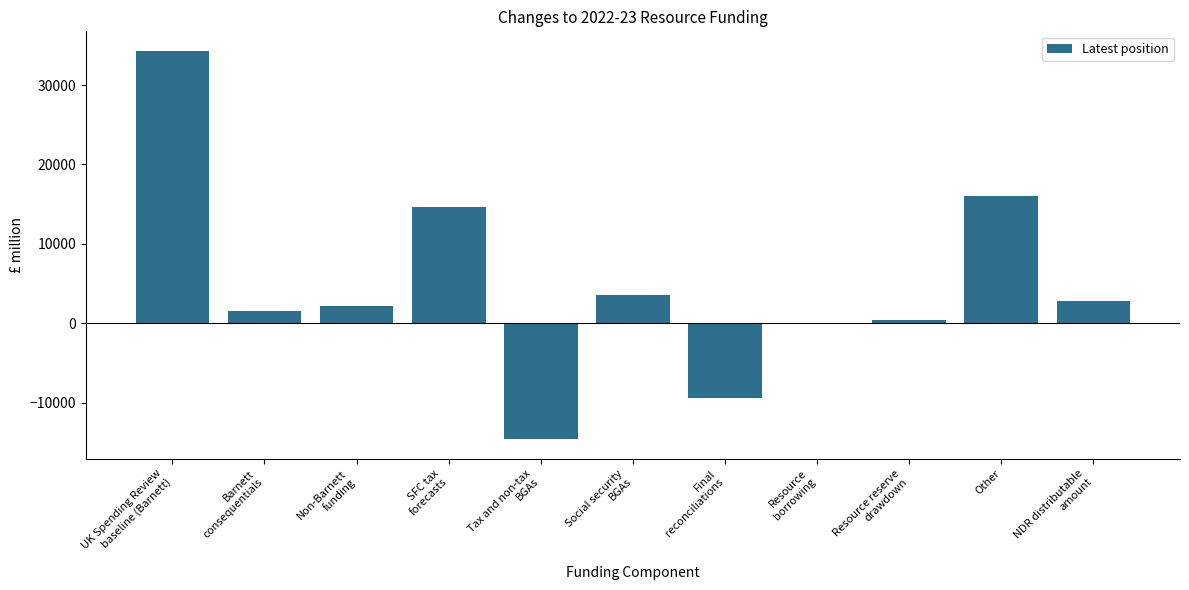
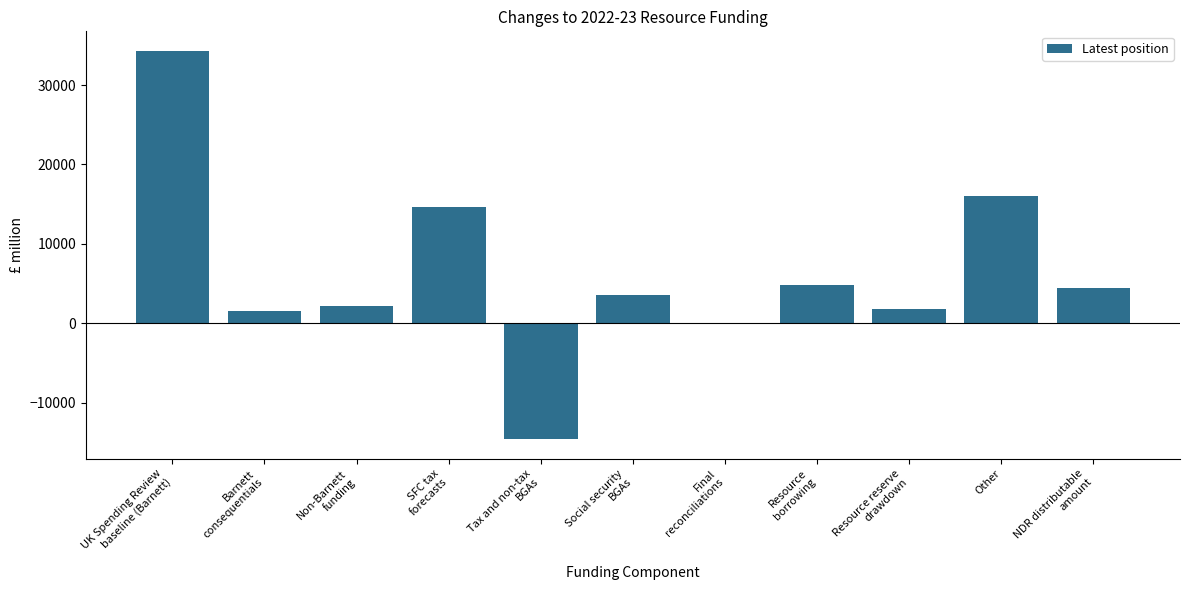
  {
    "UK Spending Review baseline (Barnett)": 34000,
    "Barnett consequentials": 2000,
    "Non-Barnett funding": 2000,
    "SFC tax forecasts": 15000,
    "Tax and non-tax BGAs": -15000,
    "Social security BGAs": 4000,
-   "Final reconciliations": -9000,
-   "Resource borrowing": 0,
-   "Resource reserve drawdown": 0,
+   "Final reconciliations": 0,
+   "Resource borrowing": 5000,
+   "Resource reserve drawdown": 2000,
    "Other": 16000,
-   "NDR distributable amount": 3000
+   "NDR distributable amount": 4000
  }
